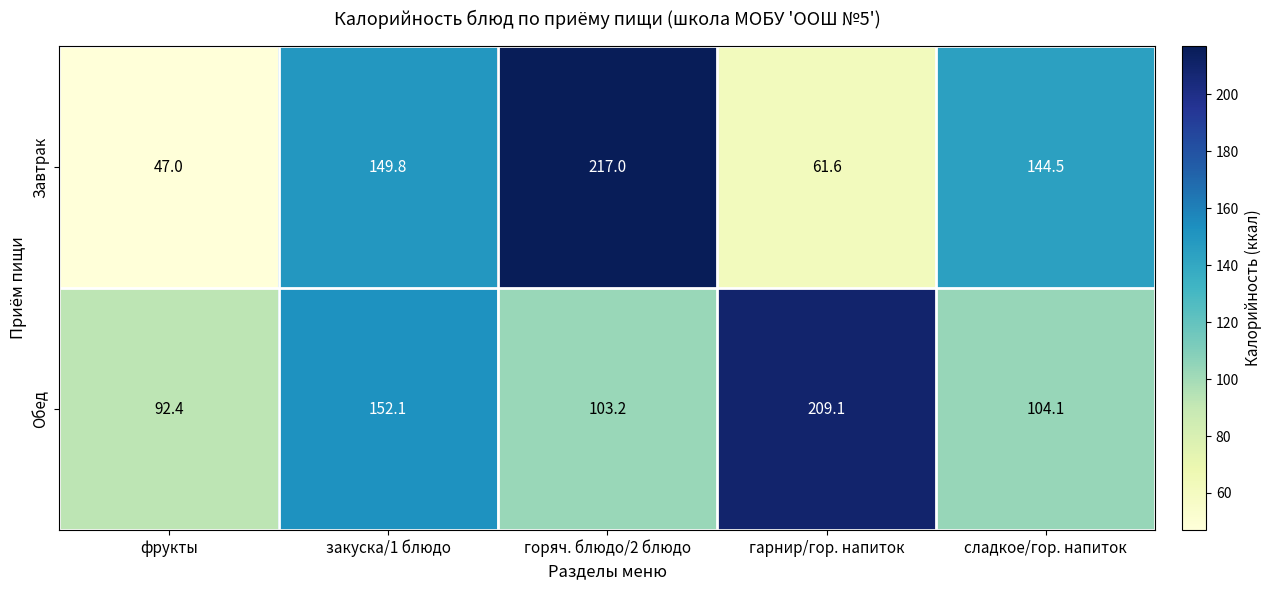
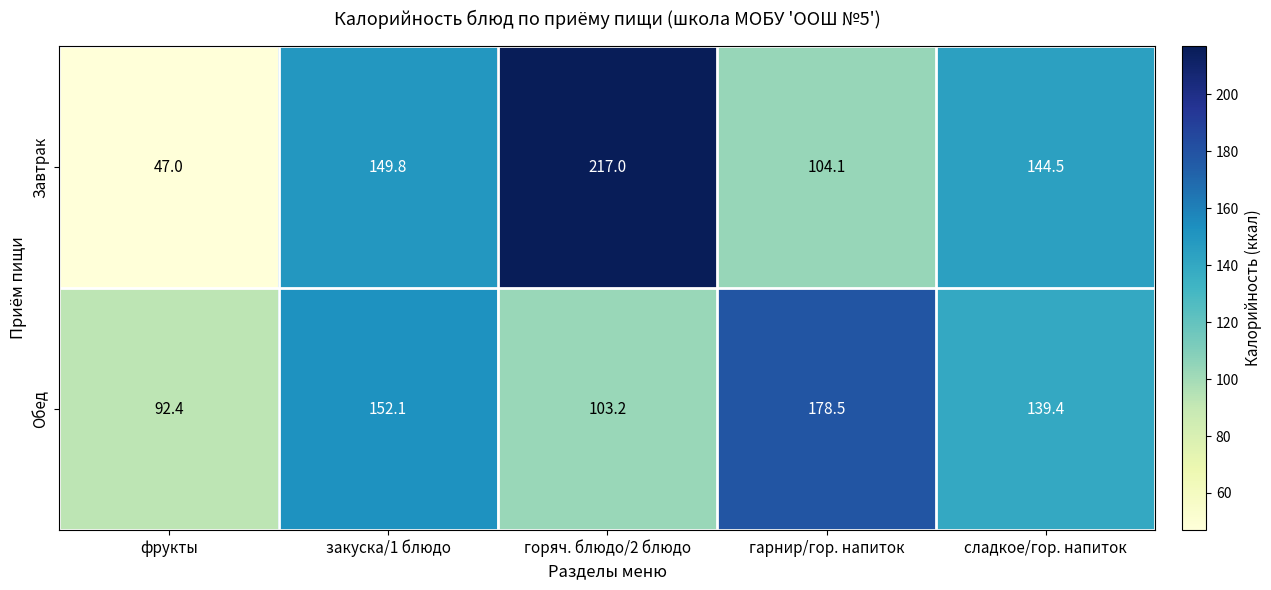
  {
    "Завтрак": {
      "фрукты": 47.0,
      "закуска/1 блюдо": 149.8,
      "горяч. блюдо/2 блюдо": 217.0,
-     "гарнир/гор. напиток": 61.6,
+     "гарнир/гор. напиток": 104.1,
      "сладкое/гор. напиток": 144.5
    },
    "Обед": {
      "фрукты": 92.4,
      "закуска/1 блюдо": 152.1,
      "горяч. блюдо/2 блюдо": 103.2,
-     "гарнир/гор. напиток": 209.1,
-     "сладкое/гор. напиток": 104.1
+     "гарнир/гор. напиток": 178.5,
+     "сладкое/гор. напиток": 139.4
    }
  }
